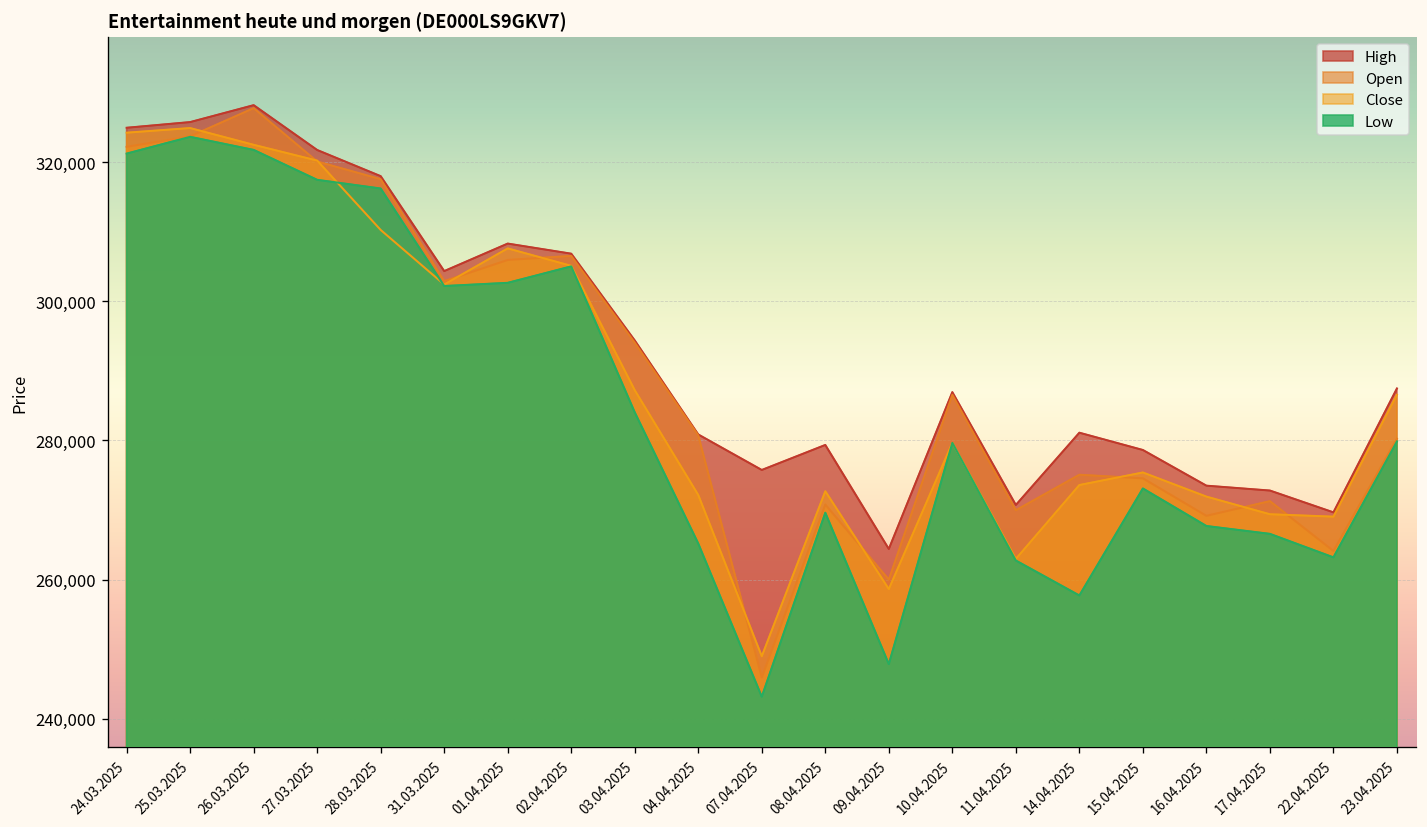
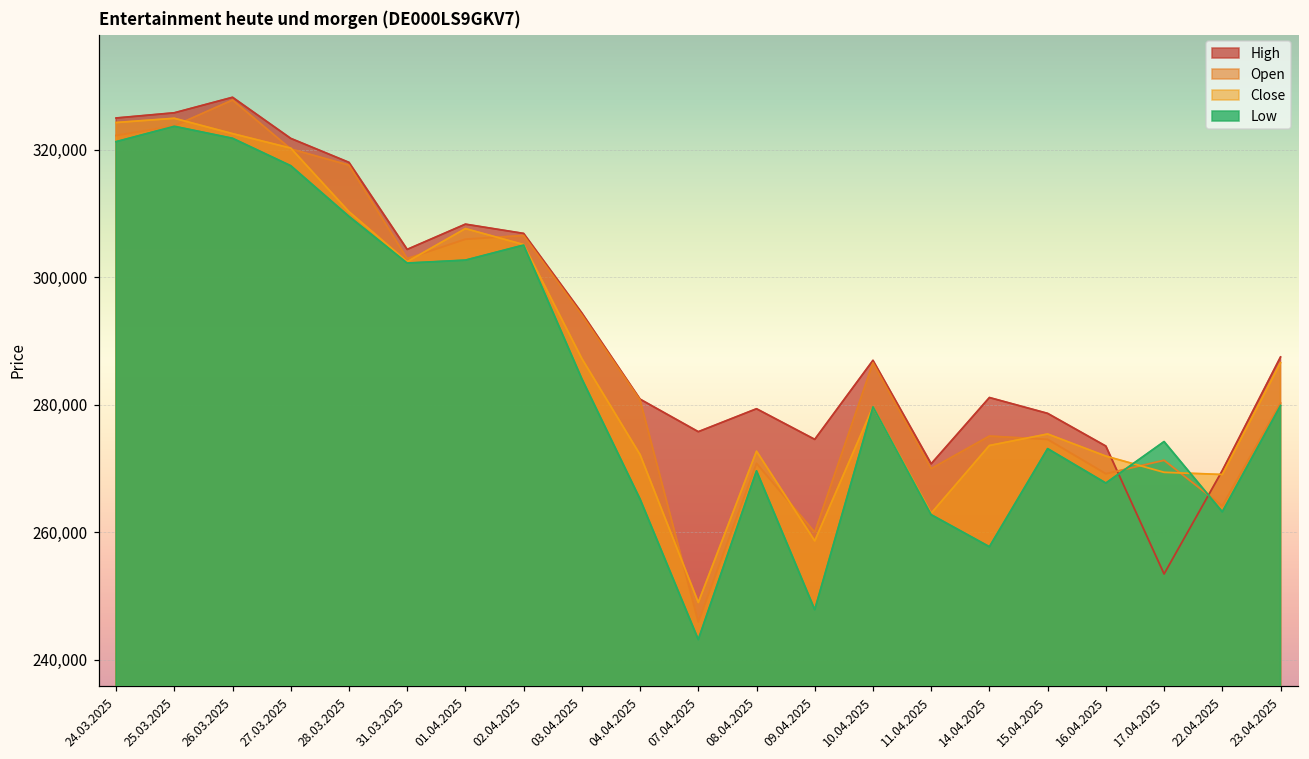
  {
    "High": {
      "24.03.2025": "325,000",
      "25.03.2025": "326,000",
      "27.03.2025": "322,000",
      "28.03.2025": "318,000",
      "31.03.2025": "304,000",
      "01.04.2025": "308,000",
      "07.04.2025": "276,000",
      "08.04.2025": "279,000",
-     "09.04.2025": "264,000",
+     "09.04.2025": "275,000",
      "11.04.2025": "271,000",
      "14.04.2025": "281,000",
      "15.04.2025": "279,000",
      "16.04.2025": "274,000",
-     "17.04.2025": "273,000",
+     "17.04.2025": "253,000",
      "22.04.2025": "270,000",
      "23.04.2025": "287,000"
    },
    "Low": {
      "24.03.2025": "321,000",
      "26.03.2025": "322,000",
      "27.03.2025": "317,000",
-     "28.03.2025": "316,000",
+     "28.03.2025": "310,000",
      "01.04.2025": "303,000",
      "03.04.2025": "284,000",
      "04.04.2025": "265,000",
      "07.04.2025": "243,000",
      "08.04.2025": "270,000",
      "09.04.2025": "248,000",
      "14.04.2025": "258,000",
      "15.04.2025": "273,000",
      "16.04.2025": "268,000",
-     "17.04.2025": "267,000",
+     "17.04.2025": "274,000",
      "22.04.2025": "263,000"
    }
  }
